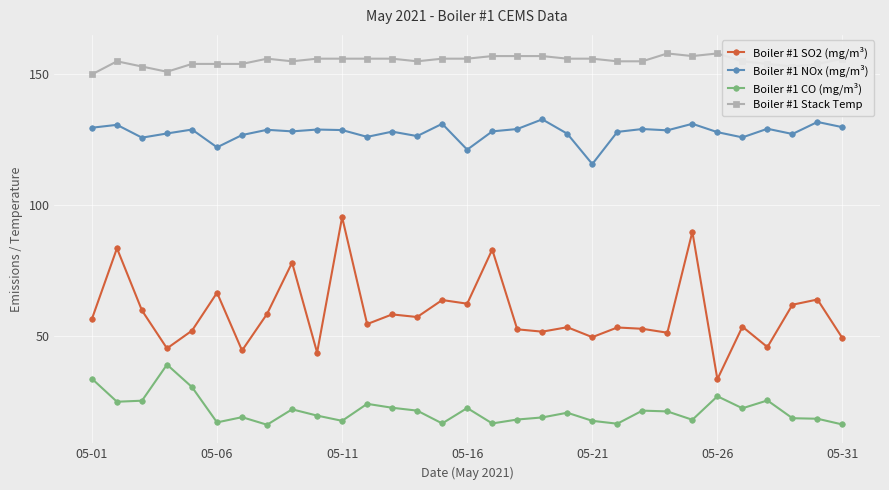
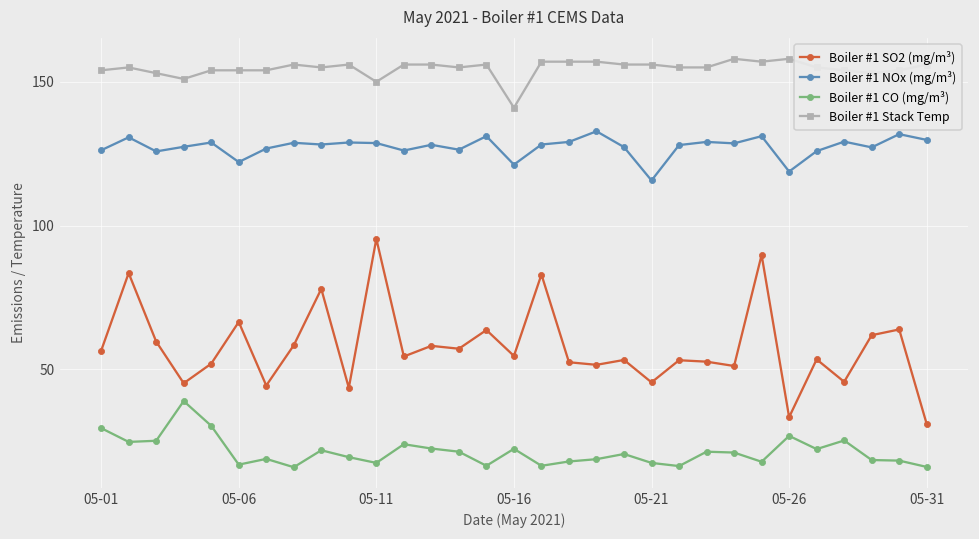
  {
    "Boiler #1 SO2 (mg/m³)": {
      "05-01": 57,
      "05-06": 67,
      "05-11": 95,
-     "05-16": 62,
-     "05-21": 50,
+     "05-16": 55,
+     "05-21": 46,
      "05-26": 33,
-     "05-31": 49
+     "05-31": 31
    },
    "Boiler #1 NOx (mg/m³)": {
-     "05-01": 130,
+     "05-01": 126,
      "05-06": 122,
      "05-11": 129,
      "05-16": 121,
      "05-21": 116,
-     "05-26": 128,
+     "05-26": 119,
      "05-31": 130
    },
    "Boiler #1 CO (mg/m³)": {
-     "05-01": 34,
+     "05-01": 30,
      "05-06": 17,
      "05-11": 18,
      "05-16": 22,
      "05-21": 18,
      "05-26": 27,
      "05-31": 16
    },
    "Boiler #1 Stack Temp": {
-     "05-01": 150,
+     "05-01": 154,
      "05-06": 154,
-     "05-11": 156,
-     "05-16": 156,
+     "05-11": 150,
+     "05-16": 141,
      "05-21": 156,
      "05-26": 158
    }
  }
